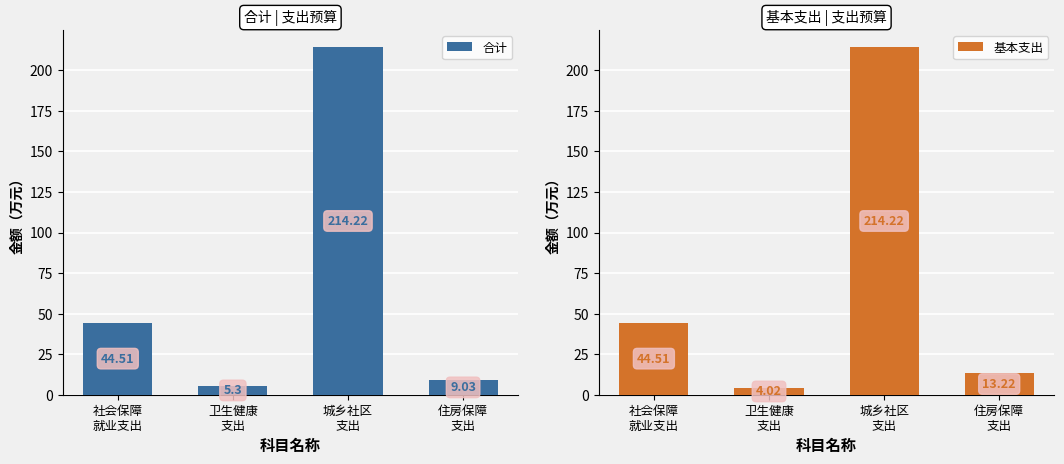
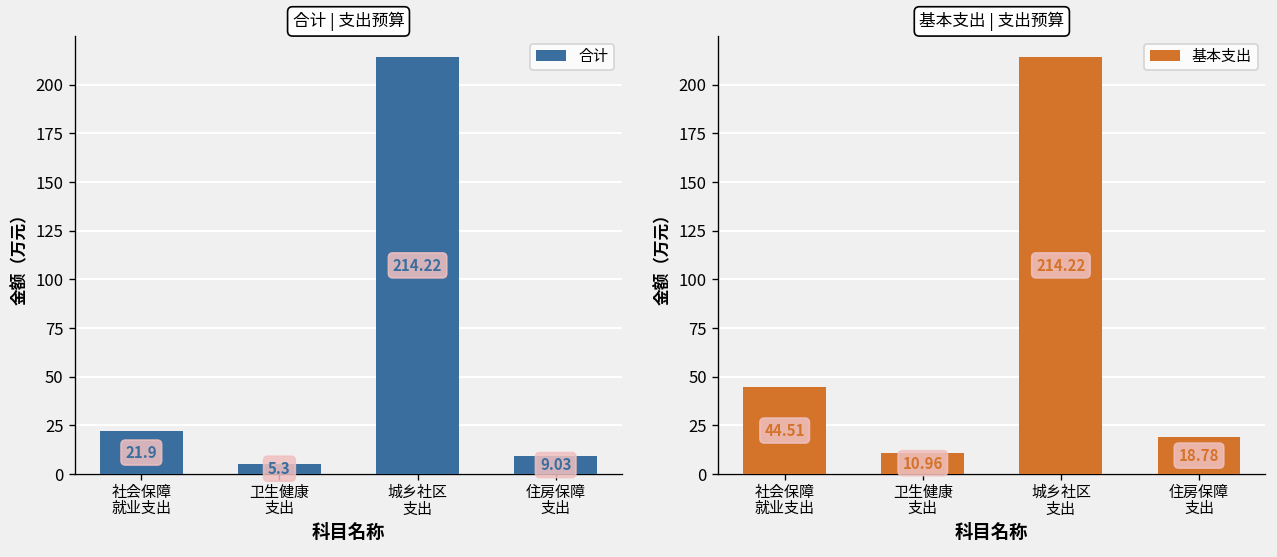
  {
    "合计 | 支出预算": {
-     "社会保障 就业支出": 44.51
+     "社会保障 就业支出": 21.9
    },
    "基本支出 | 支出预算": {
-     "卫生健康 支出": 4.02,
-     "住房保障 支出": 13.22
+     "卫生健康 支出": 10.96,
+     "住房保障 支出": 18.78
    }
  }
